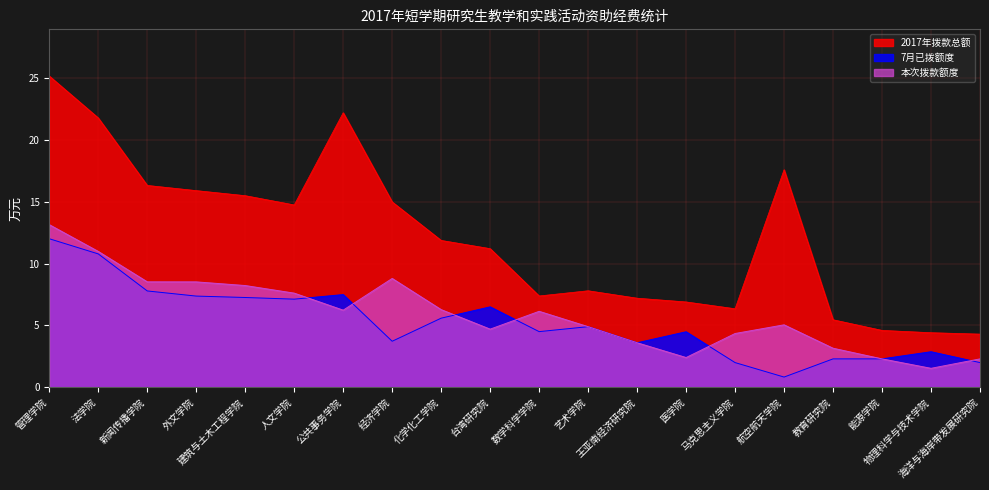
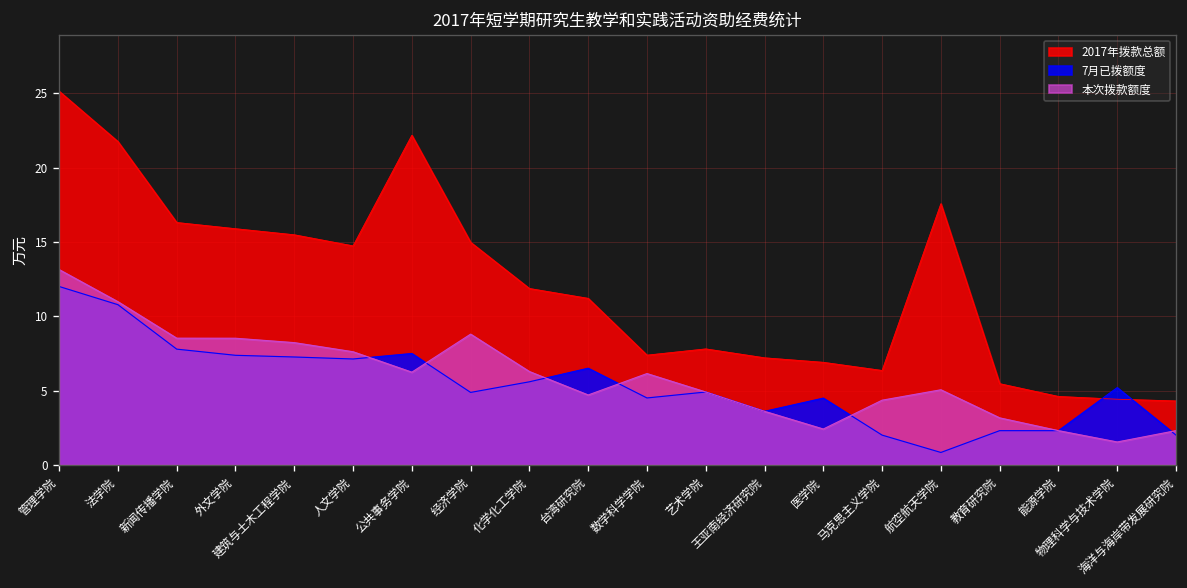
  {
    "2017年拨款总额": {
      "管理学院": 25.1,
      "法学院": 21.8,
      "新闻传播学院": 16.3,
      "外文学院": 15.9,
      "建筑与土木工程学院": 15.5,
      "人文学院": 14.7,
      "公共事务学院": 22.2,
      "经济学院": 15.0,
      "化学化工学院": 11.9,
      "台湾研究院": 11.2,
      "数学科学学院": 7.4,
      "艺术学院": 7.8,
      "王亚南经济研究院": 7.2,
      "医学院": 6.9,
      "马克思主义学院": 6.3,
      "航空航天学院": 17.6,
      "教育研究院": 5.5,
      "能源学院": 4.6,
      "物理科学与技术学院": 4.4,
      "海洋与海岸带发展研究院": 4.3
    },
    "7月已拨额度": {
      "管理学院": 12.0,
      "新闻传播学院": 7.8,
      "外文学院": 7.4,
      "建筑与土木工程学院": 7.3,
      "人文学院": 7.1,
      "公共事务学院": 7.5,
-     "经济学院": 3.7,
+     "经济学院": 4.9,
      "化学化工学院": 5.6,
      "台湾研究院": 6.5,
      "数学科学学院": 4.5,
      "医学院": 4.5,
      "马克思主义学院": 2.0,
      "航空航天学院": 0.8,
      "教育研究院": 2.3,
-     "物理科学与技术学院": 2.9,
+     "物理科学与技术学院": 5.2,
      "海洋与海岸带发展研究院": 2.0
    },
    "本次拨款额度": {
      "管理学院": 13.1,
      "新闻传播学院": 8.5,
      "外文学院": 8.5,
      "建筑与土木工程学院": 8.2,
      "人文学院": 7.6,
      "公共事务学院": 6.2,
      "经济学院": 8.8,
      "化学化工学院": 6.3,
      "台湾研究院": 4.7,
      "数学科学学院": 6.1,
      "医学院": 2.4,
      "马克思主义学院": 4.3,
      "航空航天学院": 5.0,
      "教育研究院": 3.2,
      "物理科学与技术学院": 1.5,
      "海洋与海岸带发展研究院": 2.3
    }
  }
